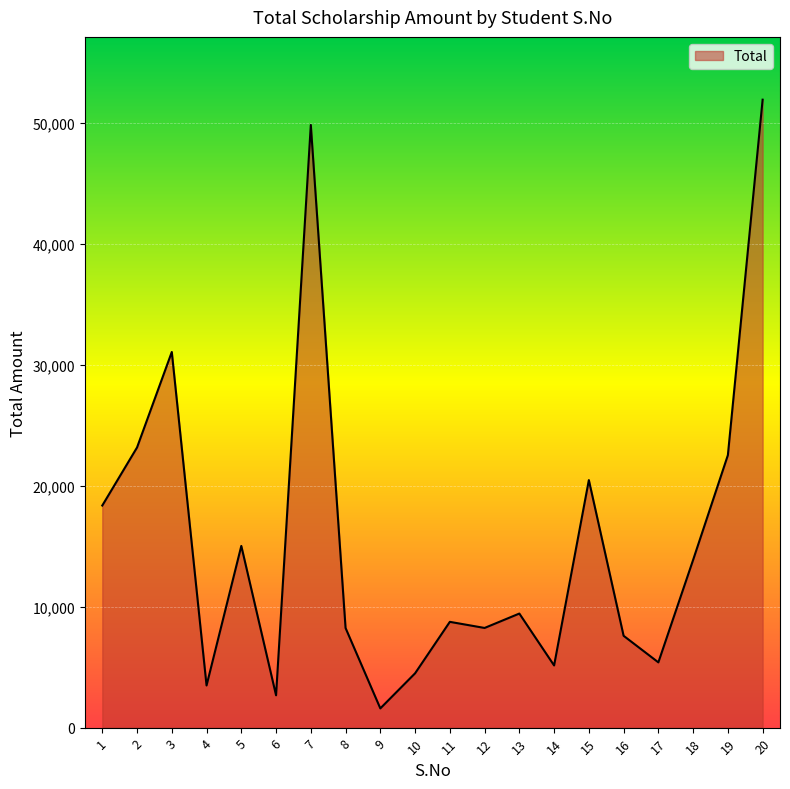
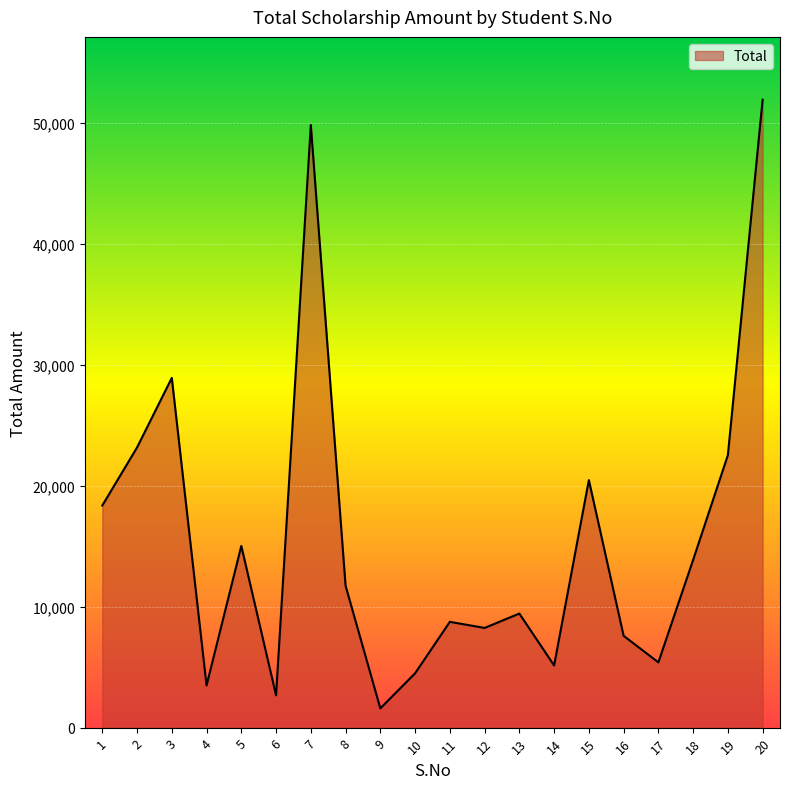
  {
    "1": "18,400",
    "2": "23,200",
-   "3": "31,100",
+   "3": "28,900",
    "4": "3,500",
    "5": "15,000",
    "6": "2,700",
    "7": "49,800",
-   "8": "8,200",
+   "8": "11,700",
    "9": "1,600",
    "10": "4,500",
    "11": "8,700",
    "12": "8,200",
    "13": "9,400",
    "14": "5,100",
    "15": "20,500",
    "16": "7,600",
    "17": "5,400",
    "18": "13,900",
    "19": "22,500",
    "20": "51,900"
  }
